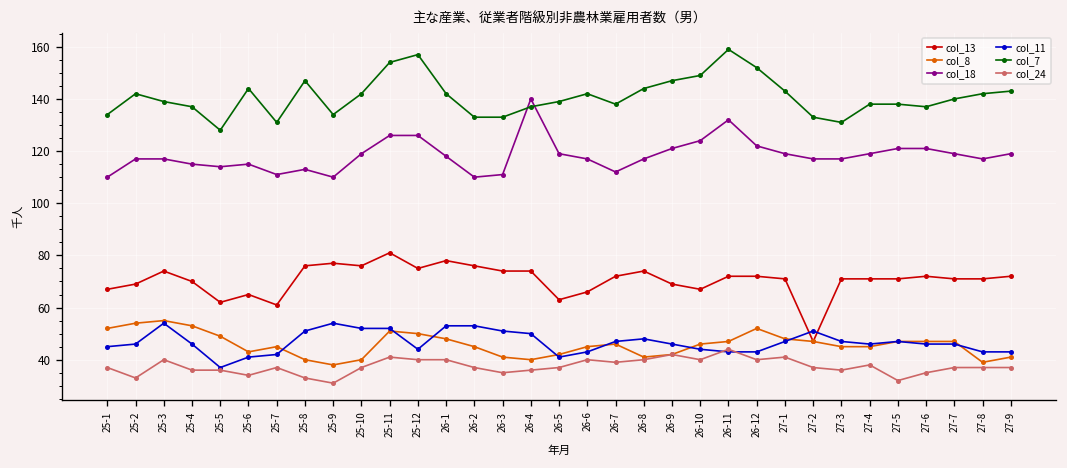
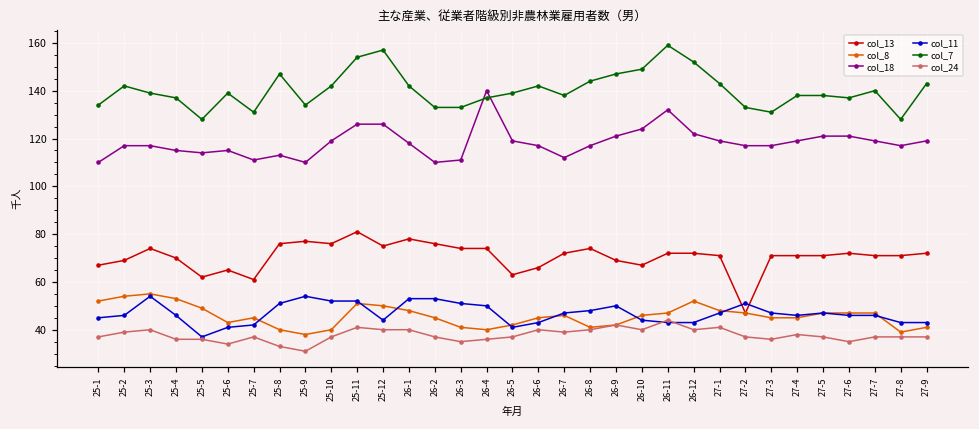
  {
    "col_13": {
      "25-1": 67,
      "25-2": 69,
      "25-3": 74,
      "25-4": 70,
      "25-5": 62,
      "25-6": 65,
      "25-7": 61,
      "25-8": 76,
      "25-9": 77,
      "25-10": 76,
      "25-11": 81,
      "25-12": 75,
      "26-1": 78,
      "26-2": 76,
      "26-3": 74,
      "26-4": 74,
      "26-5": 63,
      "26-6": 66,
      "26-7": 72,
      "26-8": 74,
      "26-9": 69,
      "26-10": 67,
      "26-11": 72,
      "26-12": 72,
      "27-1": 71,
      "27-3": 71,
      "27-4": 71,
      "27-5": 71,
      "27-6": 72,
      "27-7": 71,
      "27-8": 71,
      "27-9": 72
    },
    "col_8": {
      "25-1": 52,
      "25-2": 54,
      "25-4": 53,
      "25-5": 49,
      "25-6": 43,
      "25-7": 45,
      "25-8": 40,
      "25-9": 38,
      "25-10": 40,
      "25-12": 50,
      "26-1": 48,
      "26-2": 45,
      "26-3": 41,
      "26-4": 40,
      "26-6": 45,
      "26-10": 46,
      "26-11": 47,
      "26-12": 52,
      "27-3": 45,
      "27-8": 39,
      "27-9": 41
    },
    "col_18": {
      "25-1": 110,
      "25-2": 117,
      "25-3": 117,
      "25-4": 115,
      "25-5": 114,
      "25-6": 115,
      "25-7": 111,
      "25-8": 113,
      "25-9": 110,
      "25-10": 119,
      "25-11": 126,
      "25-12": 126,
      "26-1": 118,
      "26-2": 110,
      "26-3": 111,
      "26-4": 140,
      "26-5": 119,
      "26-6": 117,
      "26-7": 112,
      "26-8": 117,
      "26-9": 121,
      "26-10": 124,
      "26-11": 132,
      "26-12": 122,
      "27-1": 119,
      "27-2": 117,
      "27-3": 117,
      "27-4": 119,
      "27-5": 121,
      "27-6": 121,
      "27-7": 119,
      "27-8": 117,
      "27-9": 119
    },
    "col_11": {
      "25-1": 45,
      "25-2": 46,
      "25-4": 46,
      "25-6": 41,
      "25-7": 42,
      "25-8": 51,
      "25-9": 54,
      "25-10": 52,
      "25-12": 44,
      "26-1": 53,
      "26-2": 53,
      "26-3": 51,
      "26-4": 50,
      "26-6": 43,
      "26-8": 48,
-     "26-9": 46,
+     "26-9": 50,
      "26-10": 44,
      "26-12": 43,
      "27-2": 51,
      "27-3": 47,
      "27-8": 43,
      "27-9": 43
    },
    "col_7": {
      "25-1": 134,
      "25-2": 142,
      "25-3": 139,
      "25-4": 137,
      "25-5": 128,
-     "25-6": 144,
+     "25-6": 139,
      "25-7": 131,
      "25-8": 147,
      "25-9": 134,
      "25-10": 142,
      "25-11": 154,
      "25-12": 157,
      "26-1": 142,
      "26-2": 133,
      "26-3": 133,
      "26-4": 137,
      "26-5": 139,
      "26-6": 142,
      "26-7": 138,
      "26-8": 144,
      "26-9": 147,
      "26-10": 149,
      "26-11": 159,
      "26-12": 152,
      "27-1": 143,
      "27-2": 133,
      "27-3": 131,
      "27-4": 138,
      "27-5": 138,
      "27-6": 137,
      "27-7": 140,
-     "27-8": 142,
+     "27-8": 128,
      "27-9": 143
    },
    "col_24": {
      "25-1": 37,
-     "25-2": 33,
+     "25-2": 39,
      "25-3": 40,
      "25-4": 36,
      "25-6": 34,
      "25-7": 37,
      "25-8": 33,
      "25-9": 31,
      "25-10": 37,
      "25-11": 41,
      "25-12": 40,
      "26-1": 40,
      "26-2": 37,
      "26-3": 35,
      "26-4": 36,
      "26-5": 37,
      "26-6": 40,
      "26-7": 39,
      "26-10": 40,
      "26-12": 40,
      "27-1": 41,
      "27-2": 37,
      "27-3": 36,
      "27-4": 38,
-     "27-5": 32,
+     "27-5": 37,
      "27-6": 35,
      "27-7": 37,
      "27-8": 37,
      "27-9": 37
    }
  }
